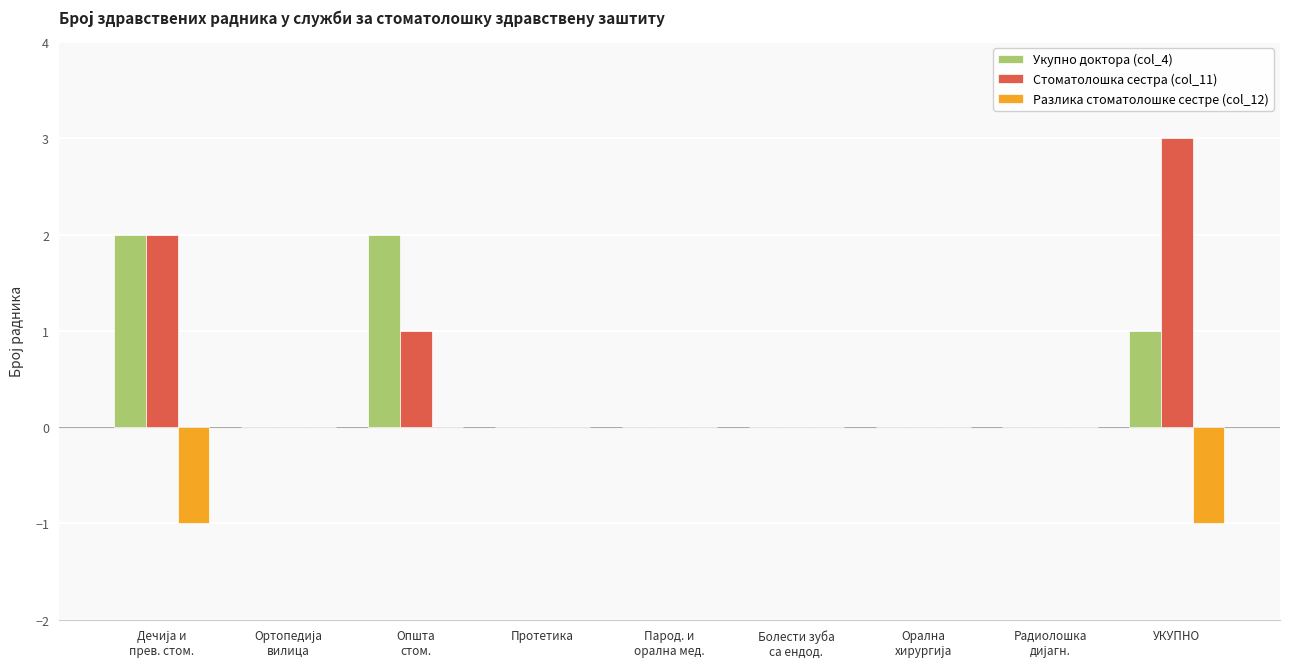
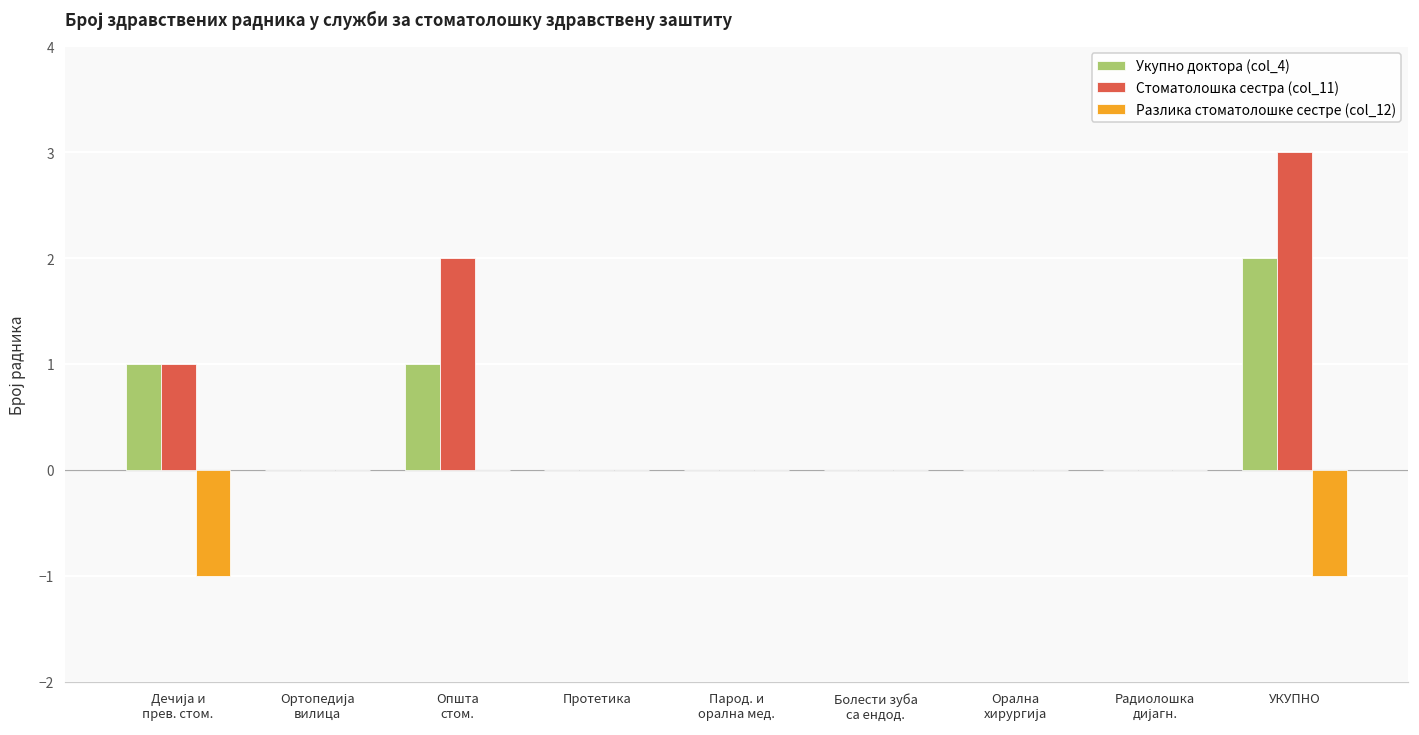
  {
    "Укупно доктора (col_4)": {
-     "Дечија и прев. стом.": 2,
+     "Дечија и прев. стом.": 1,
      "Ортопедија вилица": 0,
-     "Општа стом.": 2,
+     "Општа стом.": 1,
      "Протетика": 0,
      "Парод. и орална мед.": 0,
      "Болести зуба са ендод.": 0,
      "Орална хирургија": 0,
      "Радиолошка дијагн.": 0,
-     "УКУПНО": 1
+     "УКУПНО": 2
    },
    "Стоматолошка сестра (col_11)": {
-     "Дечија и прев. стом.": 2,
+     "Дечија и прев. стом.": 1,
      "Ортопедија вилица": 0,
-     "Општа стом.": 1,
+     "Општа стом.": 2,
      "Протетика": 0,
      "Парод. и орална мед.": 0,
      "Болести зуба са ендод.": 0,
      "Орална хирургија": 0,
      "Радиолошка дијагн.": 0,
      "УКУПНО": 3
    },
    "Разлика стоматолошке сестре (col_12)": {
      "Дечија и прев. стом.": -1,
      "Ортопедија вилица": 0,
      "Општа стом.": 0,
      "Протетика": 0,
      "Парод. и орална мед.": 0,
      "Болести зуба са ендод.": 0,
      "Орална хирургија": 0,
      "Радиолошка дијагн.": 0,
      "УКУПНО": -1
    }
  }
